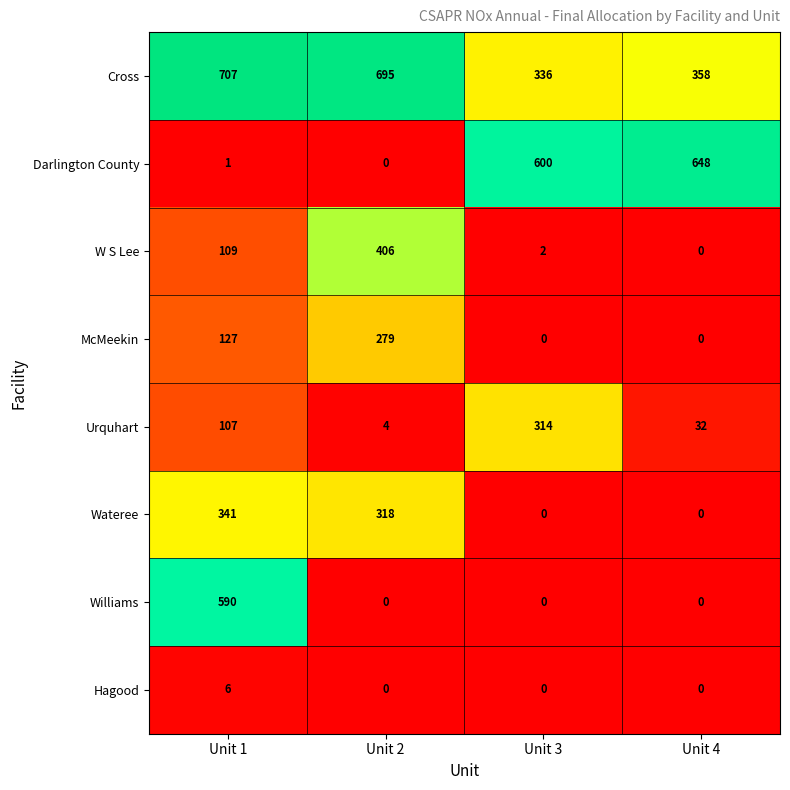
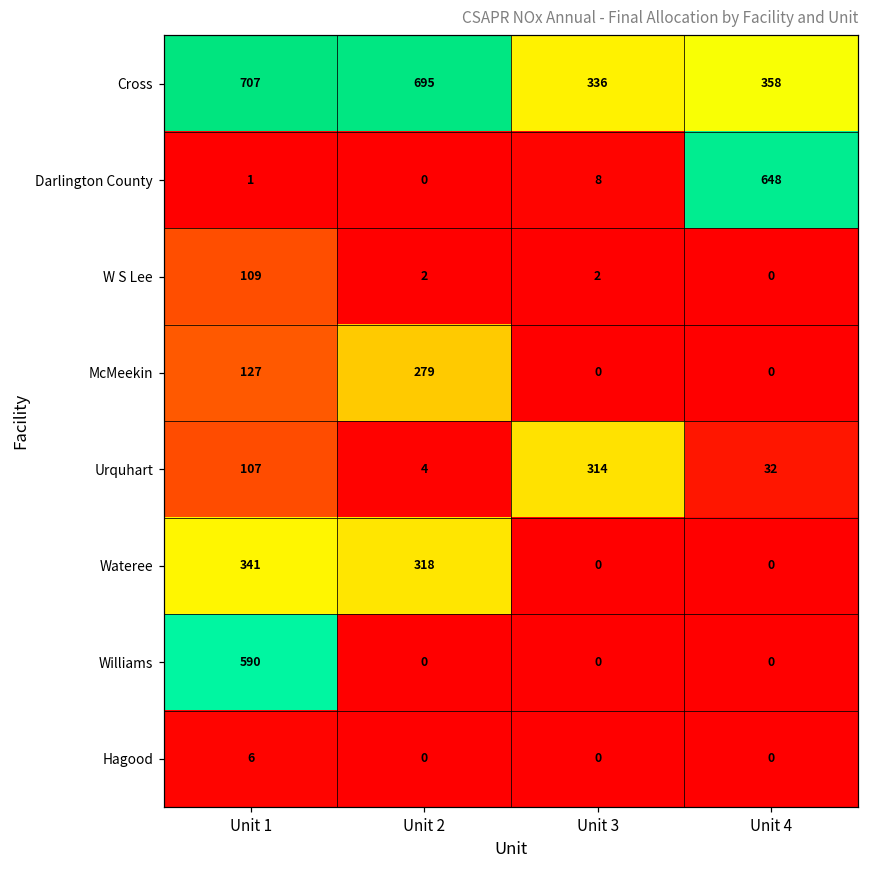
  {
    "Cross": {
      "Unit 1": 707,
      "Unit 2": 695,
      "Unit 3": 336,
      "Unit 4": 358
    },
    "Darlington County": {
      "Unit 1": 1,
      "Unit 2": 0,
-     "Unit 3": 600,
+     "Unit 3": 8,
      "Unit 4": 648
    },
    "W S Lee": {
      "Unit 1": 109,
-     "Unit 2": 406,
+     "Unit 2": 2,
      "Unit 3": 2,
      "Unit 4": 0
    },
    "McMeekin": {
      "Unit 1": 127,
      "Unit 2": 279,
      "Unit 3": 0,
      "Unit 4": 0
    },
    "Urquhart": {
      "Unit 1": 107,
      "Unit 2": 4,
      "Unit 3": 314,
      "Unit 4": 32
    },
    "Wateree": {
      "Unit 1": 341,
      "Unit 2": 318,
      "Unit 3": 0,
      "Unit 4": 0
    },
    "Williams": {
      "Unit 1": 590,
      "Unit 2": 0,
      "Unit 3": 0,
      "Unit 4": 0
    },
    "Hagood": {
      "Unit 1": 6,
      "Unit 2": 0,
      "Unit 3": 0,
      "Unit 4": 0
    }
  }
